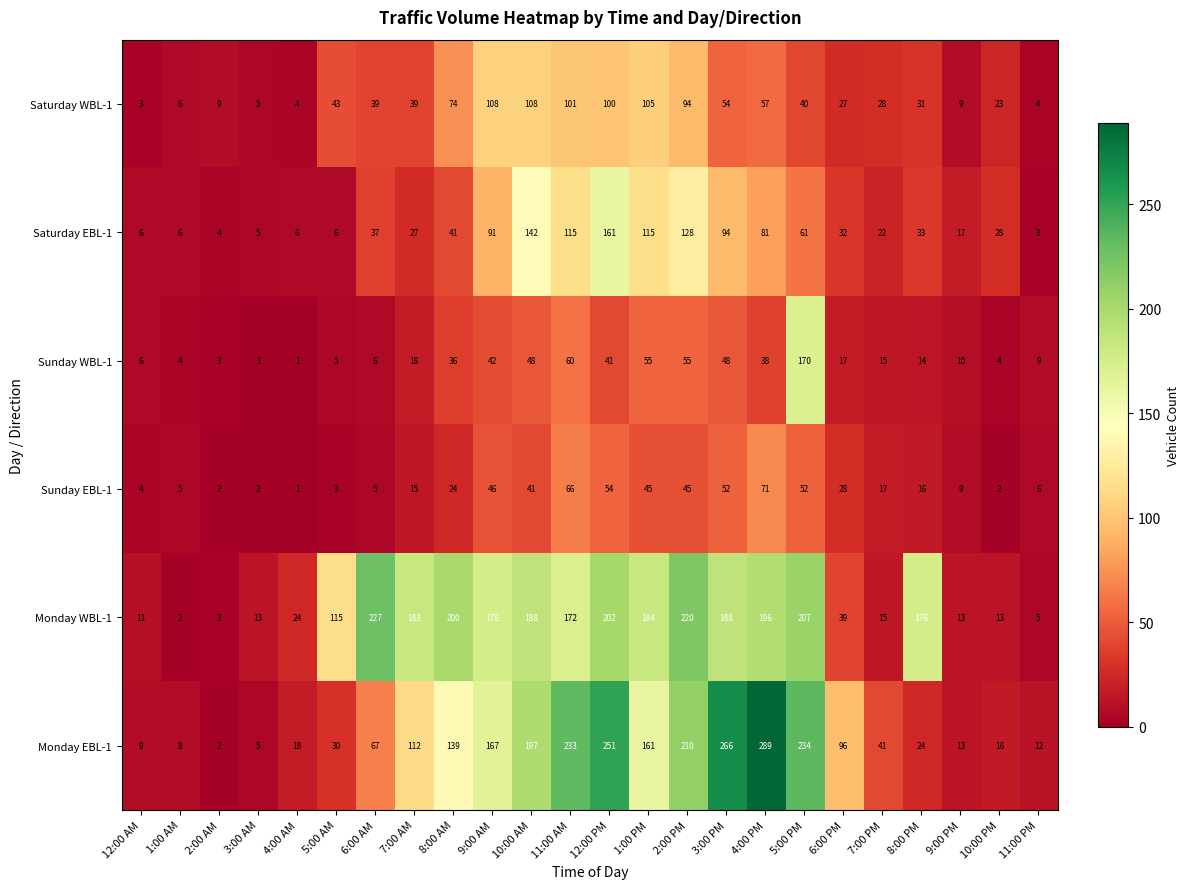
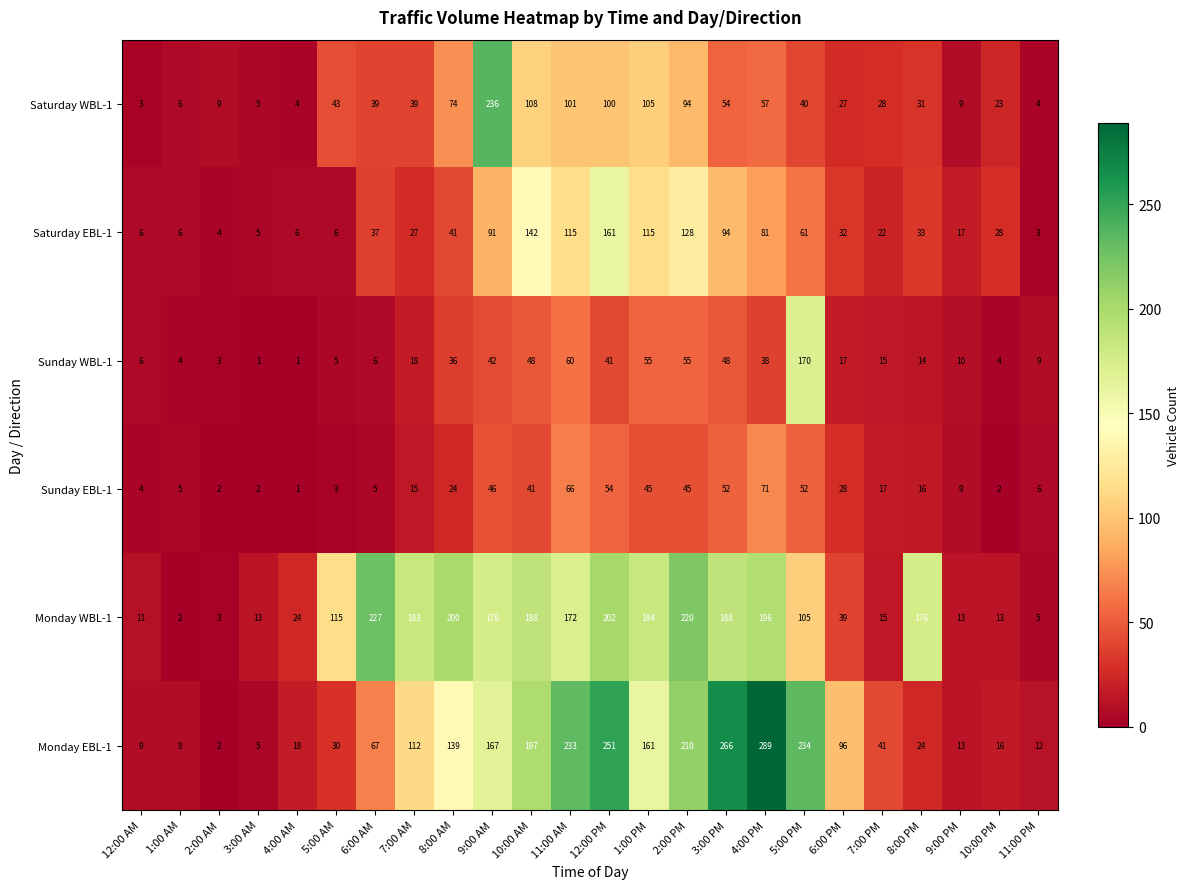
  {
    "Saturday WBL-1": {
      "12:00 AM": 3,
      "1:00 AM": 6,
      "2:00 AM": 9,
      "3:00 AM": 5,
      "4:00 AM": 4,
      "5:00 AM": 43,
      "6:00 AM": 39,
      "7:00 AM": 39,
      "8:00 AM": 74,
-     "9:00 AM": 108,
+     "9:00 AM": 236,
      "10:00 AM": 108,
      "11:00 AM": 101,
      "12:00 PM": 100,
      "1:00 PM": 105,
      "2:00 PM": 94,
      "3:00 PM": 54,
      "4:00 PM": 57,
      "5:00 PM": 40,
      "6:00 PM": 27,
      "7:00 PM": 28,
      "8:00 PM": 31,
      "9:00 PM": 9,
      "10:00 PM": 23,
      "11:00 PM": 4
    },
    "Saturday EBL-1": {
      "12:00 AM": 6,
      "1:00 AM": 6,
      "2:00 AM": 4,
      "3:00 AM": 5,
      "4:00 AM": 6,
      "5:00 AM": 6,
      "6:00 AM": 37,
      "7:00 AM": 27,
      "8:00 AM": 41,
      "9:00 AM": 91,
      "10:00 AM": 142,
      "11:00 AM": 115,
      "12:00 PM": 161,
      "1:00 PM": 115,
      "2:00 PM": 128,
      "3:00 PM": 94,
      "4:00 PM": 81,
      "5:00 PM": 61,
      "6:00 PM": 32,
      "7:00 PM": 22,
      "8:00 PM": 33,
      "9:00 PM": 17,
      "10:00 PM": 28,
      "11:00 PM": 3
    },
    "Sunday WBL-1": {
      "12:00 AM": 6,
      "1:00 AM": 4,
      "2:00 AM": 3,
      "3:00 AM": 1,
      "4:00 AM": 1,
      "5:00 AM": 5,
      "6:00 AM": 6,
      "7:00 AM": 18,
      "8:00 AM": 36,
      "9:00 AM": 42,
      "10:00 AM": 48,
      "11:00 AM": 60,
      "12:00 PM": 41,
      "1:00 PM": 55,
      "2:00 PM": 55,
      "3:00 PM": 48,
      "4:00 PM": 38,
      "5:00 PM": 170,
      "6:00 PM": 17,
      "7:00 PM": 15,
      "8:00 PM": 14,
      "9:00 PM": 10,
      "10:00 PM": 4,
      "11:00 PM": 9
    },
    "Sunday EBL-1": {
      "12:00 AM": 4,
      "1:00 AM": 5,
      "2:00 AM": 2,
      "3:00 AM": 2,
      "4:00 AM": 1,
      "5:00 AM": 3,
      "6:00 AM": 5,
      "7:00 AM": 15,
      "8:00 AM": 24,
      "9:00 AM": 46,
      "10:00 AM": 41,
      "11:00 AM": 66,
      "12:00 PM": 54,
      "1:00 PM": 45,
      "2:00 PM": 45,
      "3:00 PM": 52,
      "4:00 PM": 71,
      "5:00 PM": 52,
      "6:00 PM": 28,
      "7:00 PM": 17,
      "8:00 PM": 16,
      "9:00 PM": 9,
      "10:00 PM": 2,
      "11:00 PM": 6
    },
    "Monday WBL-1": {
      "12:00 AM": 11,
      "1:00 AM": 2,
      "2:00 AM": 3,
      "3:00 AM": 13,
      "4:00 AM": 24,
      "5:00 AM": 115,
      "6:00 AM": 227,
      "7:00 AM": 183,
      "8:00 AM": 200,
      "9:00 AM": 176,
      "10:00 AM": 188,
      "11:00 AM": 172,
      "12:00 PM": 202,
      "1:00 PM": 184,
      "2:00 PM": 220,
      "3:00 PM": 188,
      "4:00 PM": 196,
-     "5:00 PM": 207,
+     "5:00 PM": 105,
      "6:00 PM": 39,
      "7:00 PM": 15,
      "8:00 PM": 176,
      "9:00 PM": 13,
      "10:00 PM": 13,
      "11:00 PM": 5
    },
    "Monday EBL-1": {
      "12:00 AM": 9,
      "1:00 AM": 8,
      "2:00 AM": 2,
      "3:00 AM": 5,
      "4:00 AM": 18,
      "5:00 AM": 30,
      "6:00 AM": 67,
      "7:00 AM": 112,
      "8:00 AM": 139,
      "9:00 AM": 167,
      "10:00 AM": 197,
      "11:00 AM": 233,
      "12:00 PM": 251,
      "1:00 PM": 161,
      "2:00 PM": 210,
      "3:00 PM": 266,
      "4:00 PM": 289,
      "5:00 PM": 234,
      "6:00 PM": 96,
      "7:00 PM": 41,
      "8:00 PM": 24,
      "9:00 PM": 13,
      "10:00 PM": 16,
      "11:00 PM": 12
    }
  }
